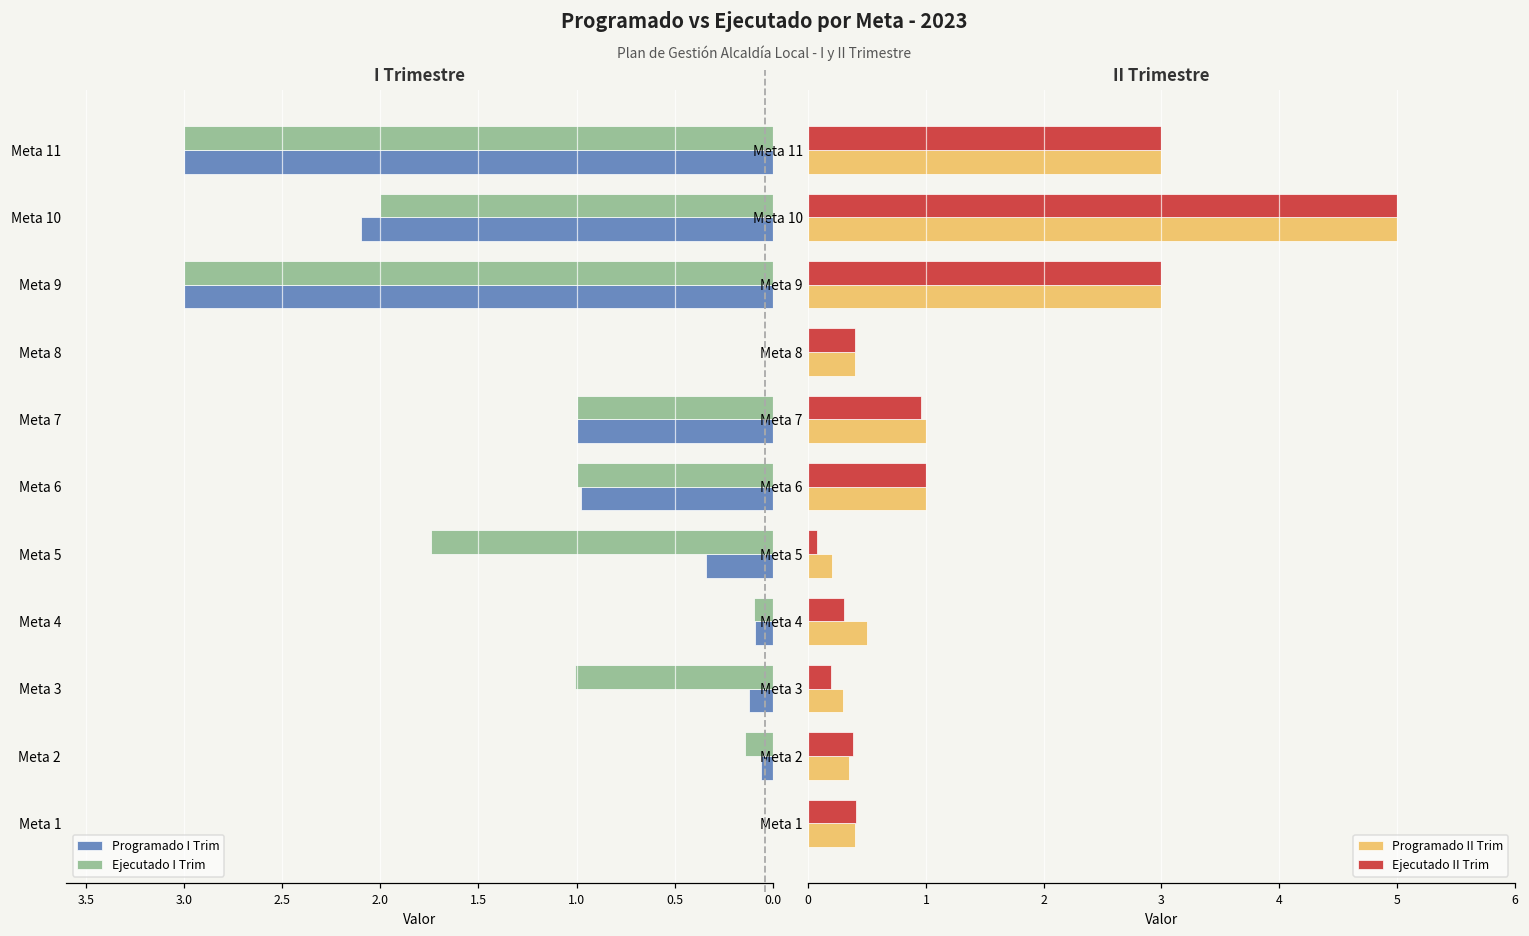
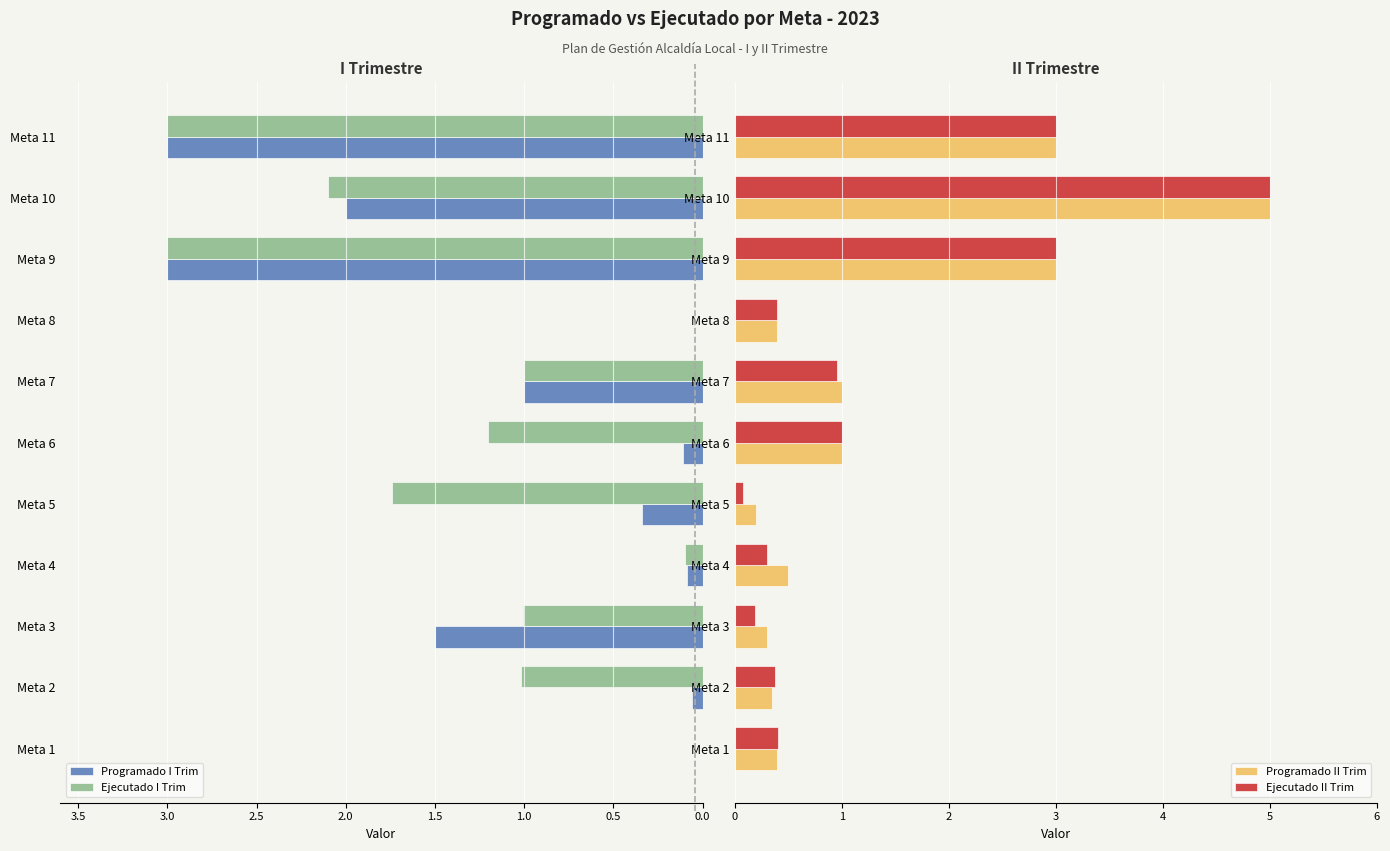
  {
    "I Trimestre": {
      "Programado I Trim": {
        "Meta 11": 3.00,
-       "Meta 10": 2.1,
+       "Meta 10": 2.0,
        "Meta 9": 3.00,
        "Meta 8": 0.00,
        "Meta 7": 1.00,
-       "Meta 6": 0.98,
+       "Meta 6": 0.11,
        "Meta 5": 0.34,
        "Meta 4": 0.09,
-       "Meta 3": 0.12,
+       "Meta 3": 1.50,
        "Meta 2": 0.06,
        "Meta 1": 0.00
      },
      "Ejecutado I Trim": {
        "Meta 11": 3.00,
-       "Meta 10": 2.0,
+       "Meta 10": 2.1,
        "Meta 9": 3.00,
        "Meta 8": 0.00,
        "Meta 7": 1.00,
-       "Meta 6": 1.0,
+       "Meta 6": 1.2,
        "Meta 5": 1.74,
        "Meta 4": 0.10,
        "Meta 3": 1.01,
-       "Meta 2": 0.14,
+       "Meta 2": 1.02,
        "Meta 1": 0.00
      }
    }
  }
